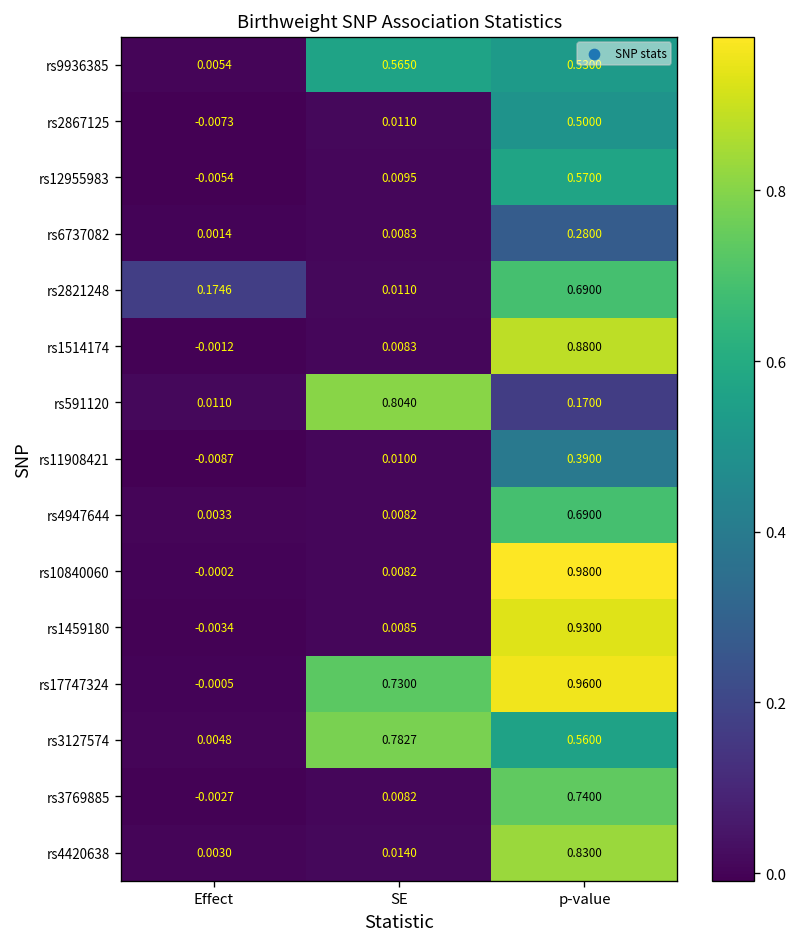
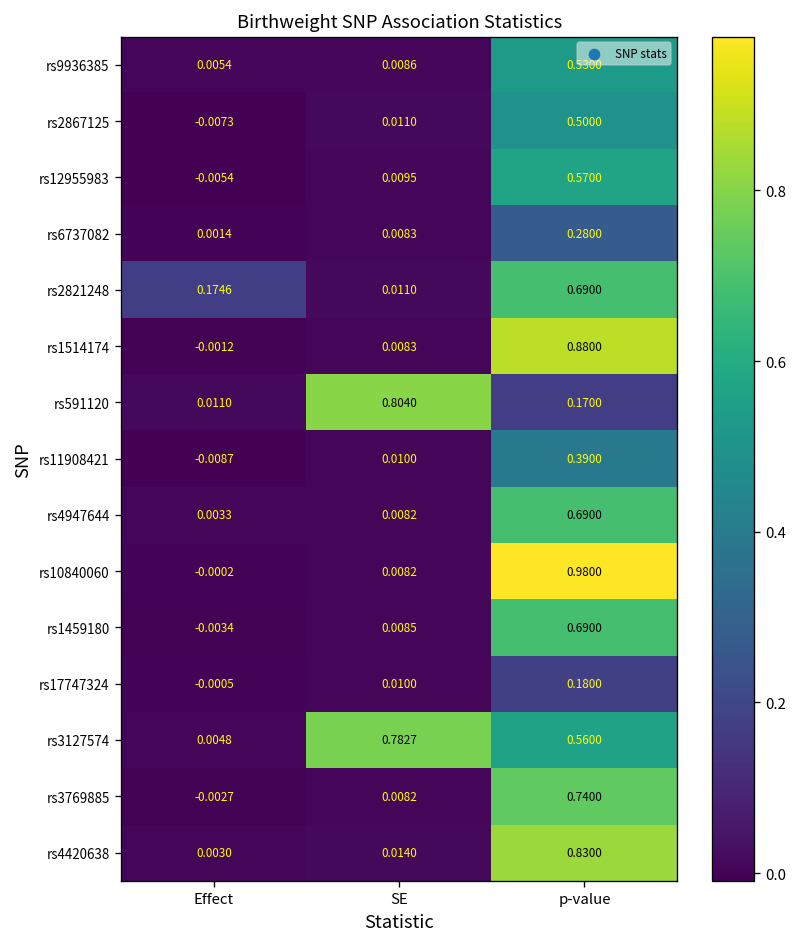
  {
    "rs9936385": {
      "Effect": 0.0054,
-     "SE": 0.5650
+     "SE": 0.0086
    },
    "rs2867125": {
      "Effect": -0.0073,
      "SE": 0.0110,
      "p-value": 0.5000
    },
    "rs12955983": {
      "Effect": -0.0054,
      "SE": 0.0095,
      "p-value": 0.5700
    },
    "rs6737082": {
      "Effect": 0.0014,
      "SE": 0.0083,
      "p-value": 0.2800
    },
    "rs2821248": {
      "Effect": 0.1746,
      "SE": 0.0110,
      "p-value": 0.6900
    },
    "rs1514174": {
      "Effect": -0.0012,
      "SE": 0.0083,
      "p-value": 0.8800
    },
    "rs591120": {
      "Effect": 0.0110,
      "SE": 0.8040,
      "p-value": 0.1700
    },
    "rs11908421": {
      "Effect": -0.0087,
      "SE": 0.0100,
      "p-value": 0.3900
    },
    "rs4947644": {
      "Effect": 0.0033,
      "SE": 0.0082,
      "p-value": 0.6900
    },
    "rs10840060": {
      "Effect": -0.0002,
      "SE": 0.0082,
      "p-value": 0.9800
    },
    "rs1459180": {
      "Effect": -0.0034,
      "SE": 0.0085,
-     "p-value": 0.9300
+     "p-value": 0.6900
    },
    "rs17747324": {
      "Effect": -0.0005,
-     "SE": 0.7300,
-     "p-value": 0.9600
+     "SE": 0.0100,
+     "p-value": 0.1800
    },
    "rs3127574": {
      "Effect": 0.0048,
      "SE": 0.7827,
      "p-value": 0.5600
    },
    "rs3769885": {
      "Effect": -0.0027,
      "SE": 0.0082,
      "p-value": 0.7400
    },
    "rs4420638": {
      "Effect": 0.0030,
      "SE": 0.0140,
      "p-value": 0.8300
    }
  }
